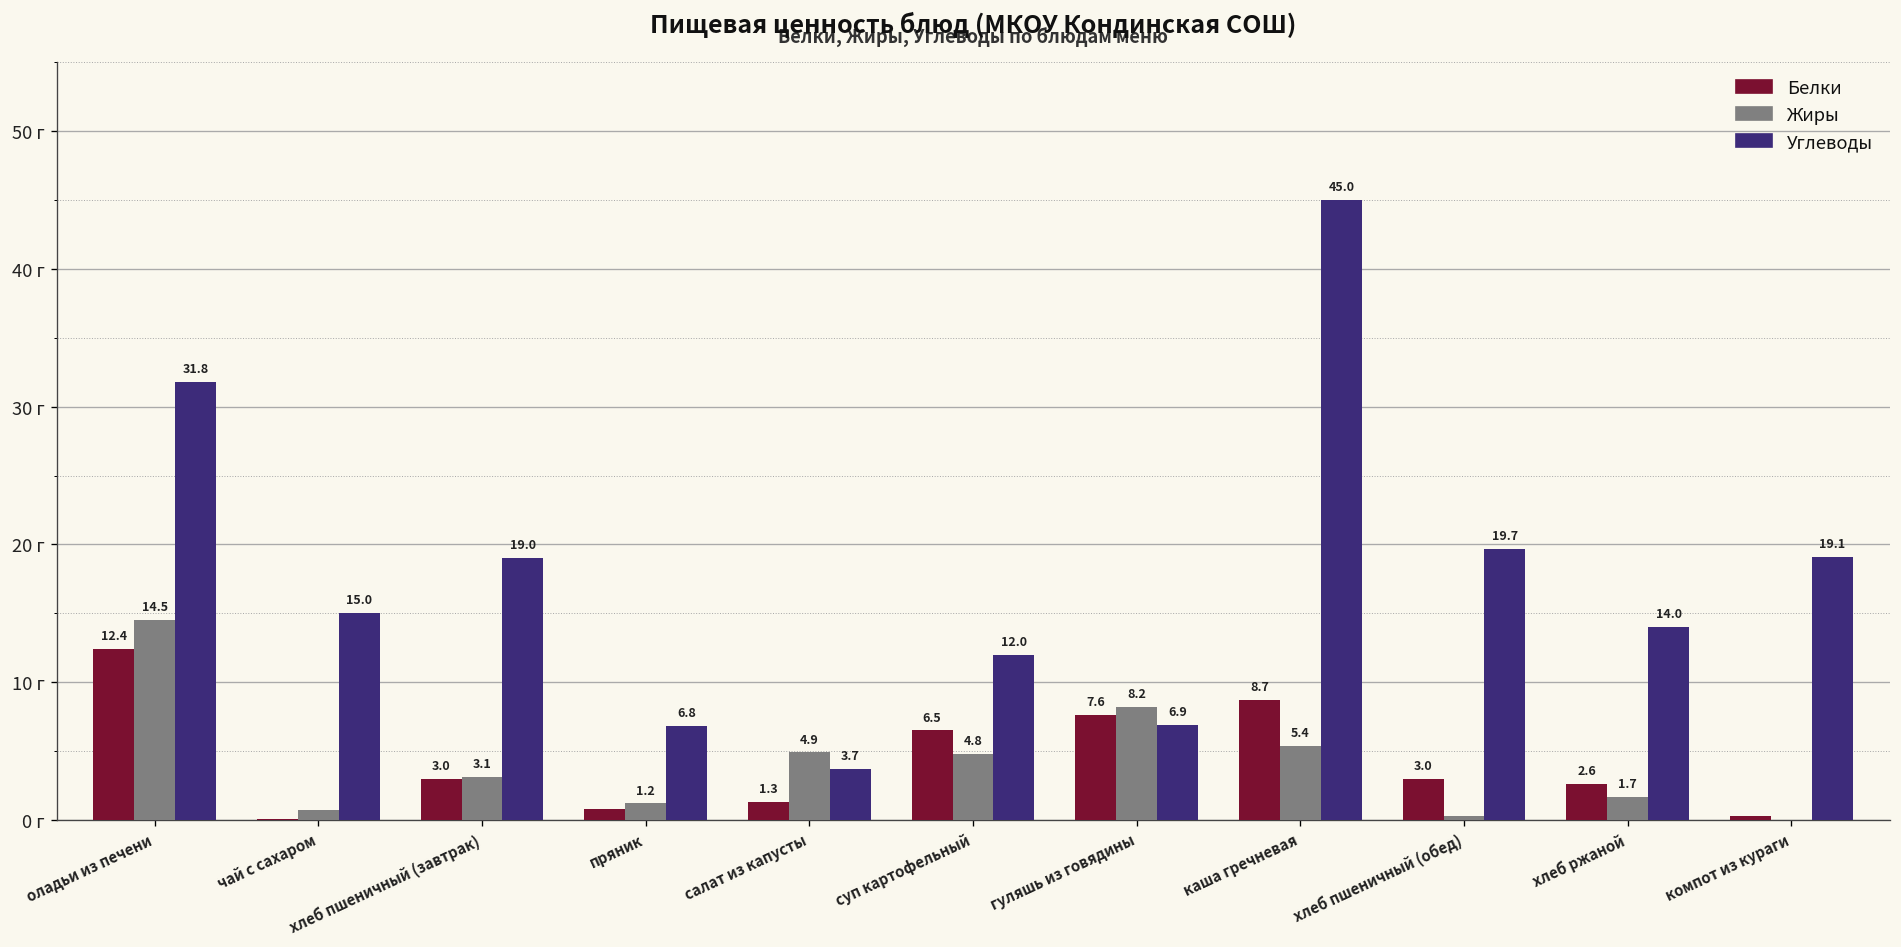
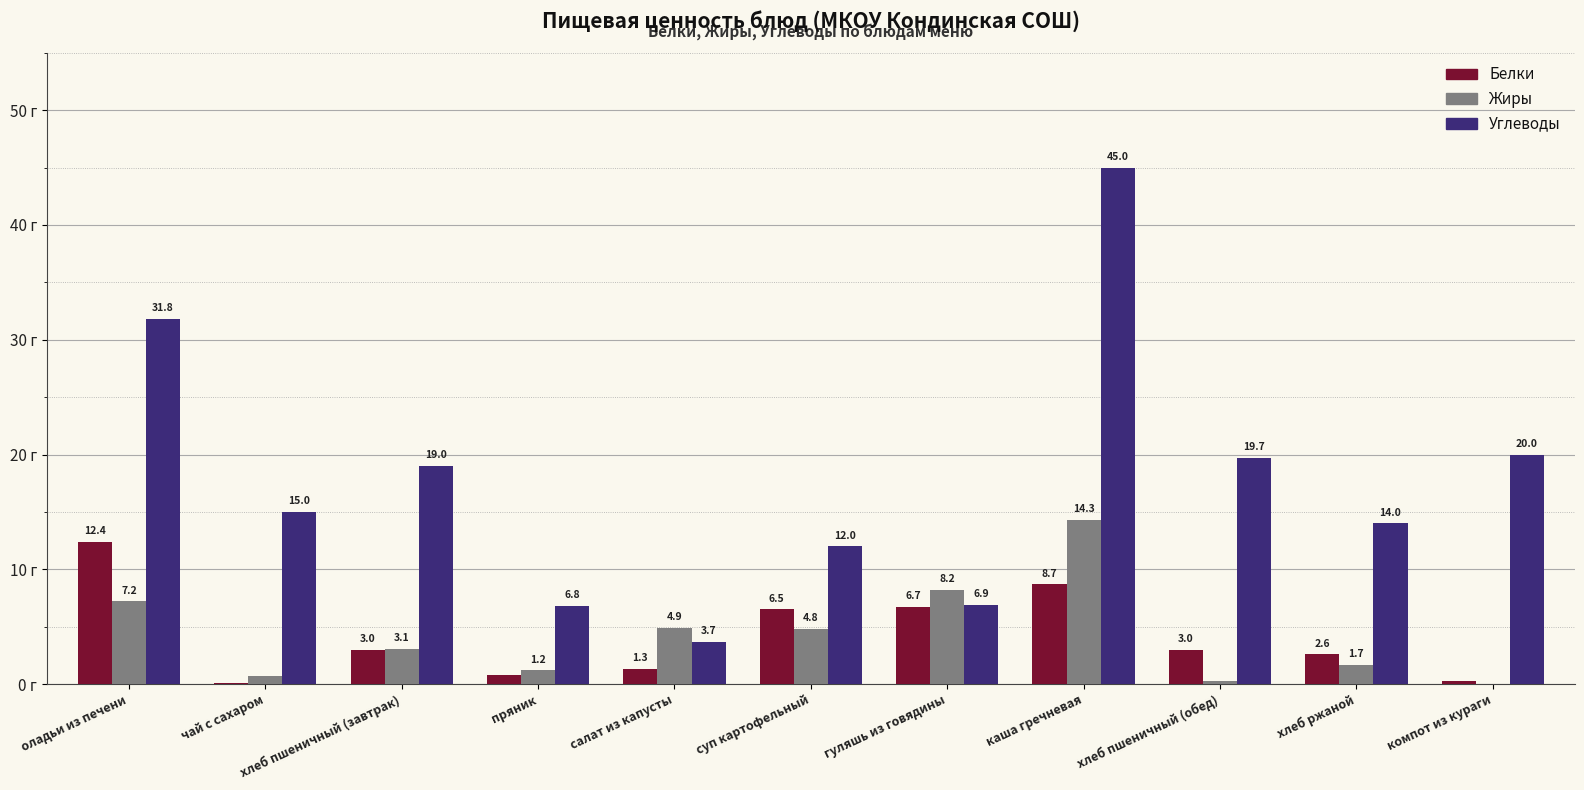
  {
    "Белки": {
      "оладьи из печени": 12.4,
      "хлеб пшеничный (завтрак)": 3.0,
      "салат из капусты": 1.3,
      "суп картофельный": 6.5,
-     "гуляшь из говядины": 7.6,
+     "гуляшь из говядины": 6.7,
      "каша гречневая": 8.7,
      "хлеб пшеничный (обед)": 3.0,
      "хлеб ржаной": 2.6
    },
    "Жиры": {
-     "оладьи из печени": 14.5,
+     "оладьи из печени": 7.2,
      "хлеб пшеничный (завтрак)": 3.1,
      "пряник": 1.2,
      "салат из капусты": 4.9,
      "суп картофельный": 4.8,
      "гуляшь из говядины": 8.2,
-     "каша гречневая": 5.4,
+     "каша гречневая": 14.3,
      "хлеб ржаной": 1.7
    },
    "Углеводы": {
      "оладьи из печени": 31.8,
      "чай с сахаром": 15.0,
      "хлеб пшеничный (завтрак)": 19.0,
      "пряник": 6.8,
      "салат из капусты": 3.7,
      "суп картофельный": 12.0,
      "гуляшь из говядины": 6.9,
      "каша гречневая": 45.0,
      "хлеб пшеничный (обед)": 19.7,
      "хлеб ржаной": 14.0,
-     "компот из кураги": 19.1
+     "компот из кураги": 20.0
    }
  }
